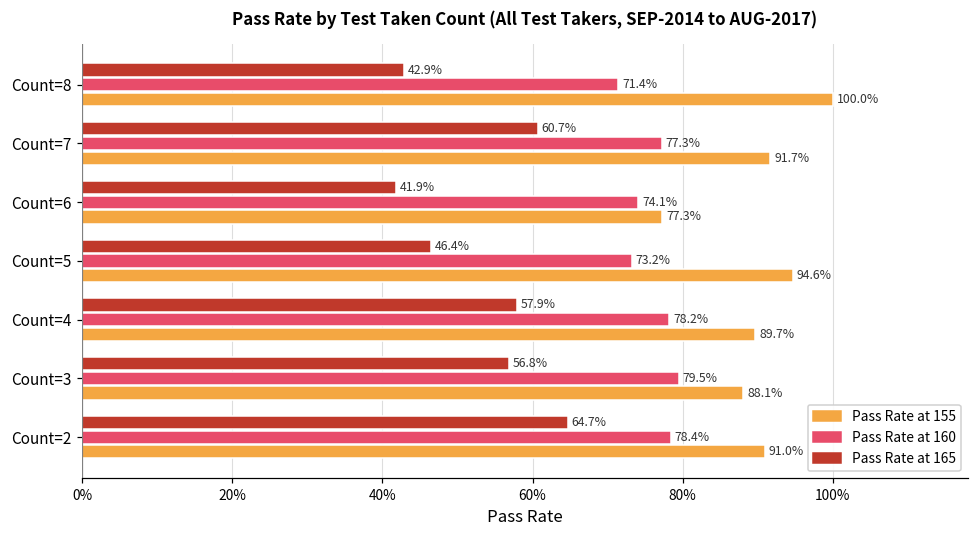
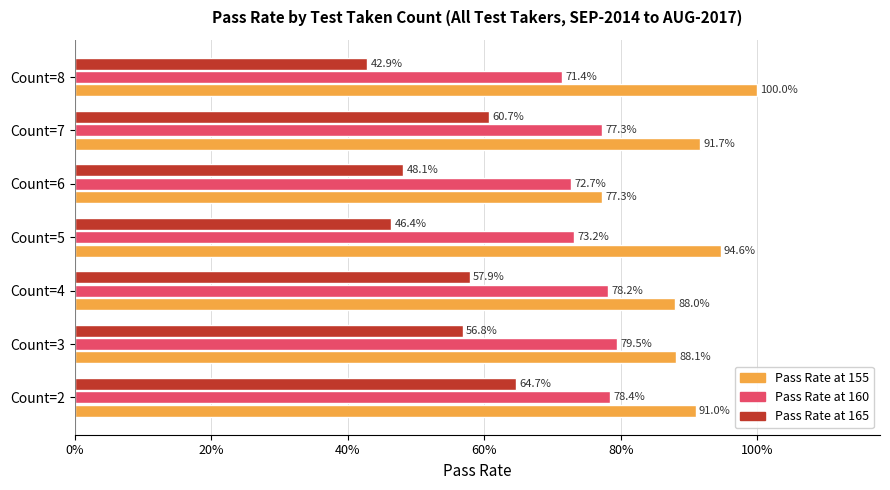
  {
    "Pass Rate at 155": {
      "Count=8": "100.0%",
      "Count=7": "91.7%",
      "Count=6": "77.3%",
      "Count=5": "94.6%",
-     "Count=4": "89.7%",
+     "Count=4": "88.0%",
      "Count=3": "88.1%",
      "Count=2": "91.0%"
    },
    "Pass Rate at 160": {
      "Count=8": "71.4%",
      "Count=7": "77.3%",
-     "Count=6": "74.1%",
+     "Count=6": "72.7%",
      "Count=5": "73.2%",
      "Count=4": "78.2%",
      "Count=3": "79.5%",
      "Count=2": "78.4%"
    },
    "Pass Rate at 165": {
      "Count=8": "42.9%",
      "Count=7": "60.7%",
-     "Count=6": "41.9%",
+     "Count=6": "48.1%",
      "Count=5": "46.4%",
      "Count=4": "57.9%",
      "Count=3": "56.8%",
      "Count=2": "64.7%"
    }
  }
